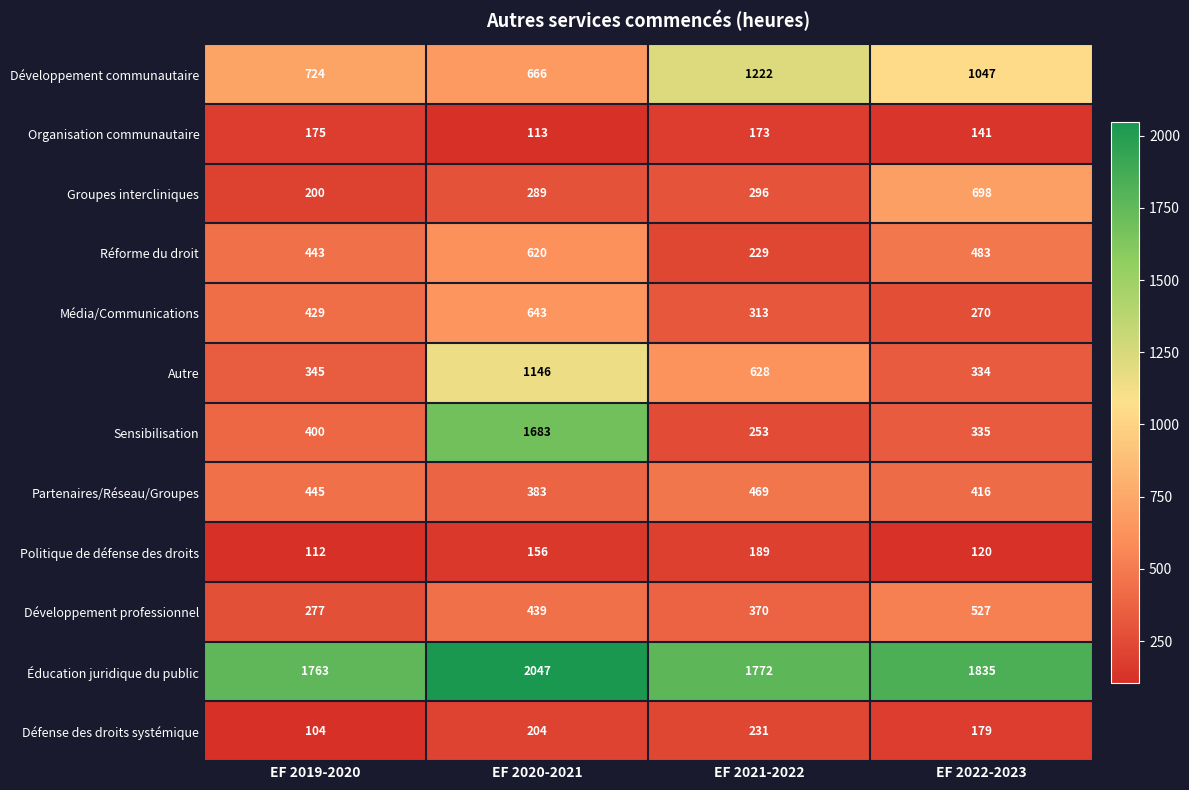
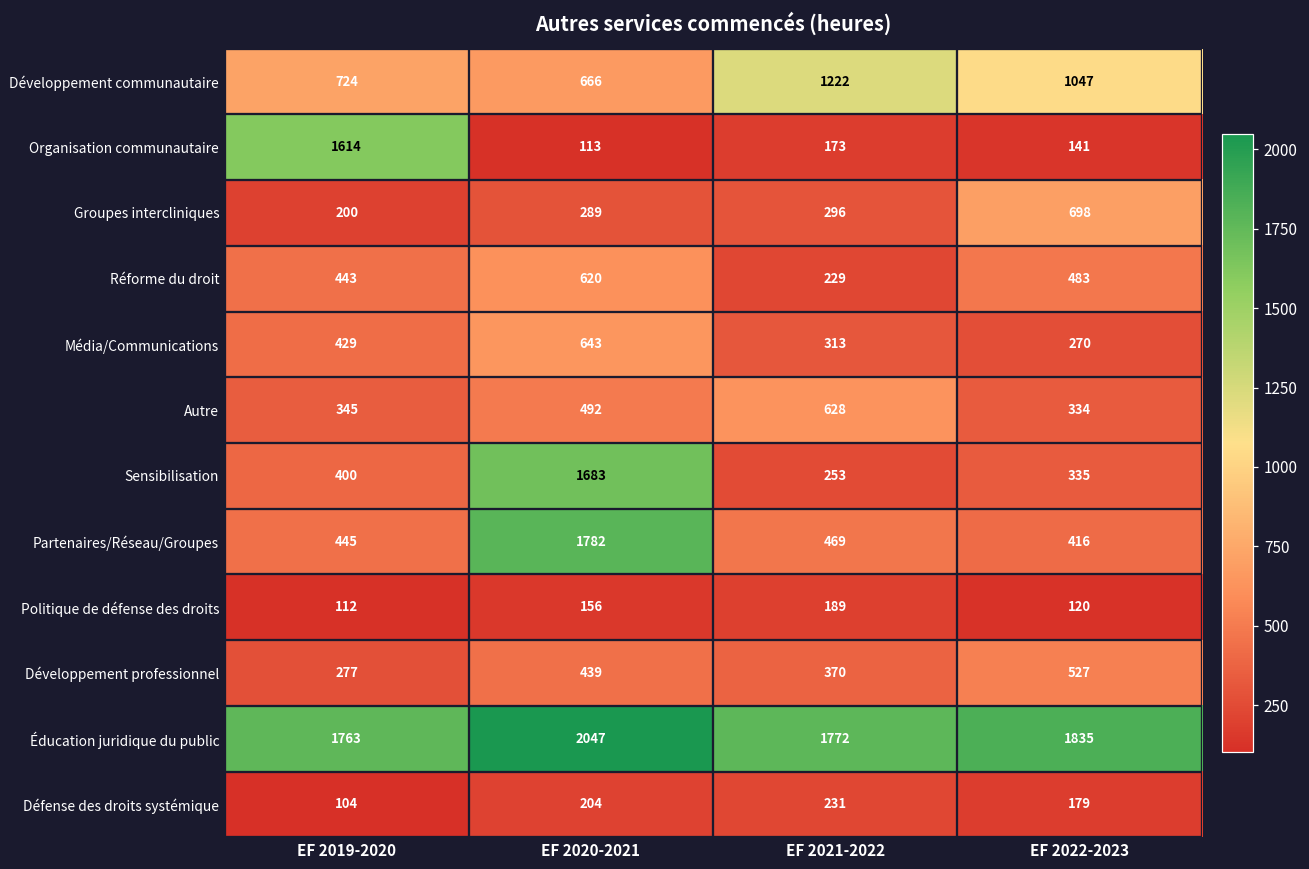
  {
    "Développement communautaire": {
      "EF 2019-2020": 724,
      "EF 2020-2021": 666,
      "EF 2021-2022": 1222,
      "EF 2022-2023": 1047
    },
    "Organisation communautaire": {
-     "EF 2019-2020": 175,
+     "EF 2019-2020": 1614,
      "EF 2020-2021": 113,
      "EF 2021-2022": 173,
      "EF 2022-2023": 141
    },
    "Groupes intercliniques": {
      "EF 2019-2020": 200,
      "EF 2020-2021": 289,
      "EF 2021-2022": 296,
      "EF 2022-2023": 698
    },
    "Réforme du droit": {
      "EF 2019-2020": 443,
      "EF 2020-2021": 620,
      "EF 2021-2022": 229,
      "EF 2022-2023": 483
    },
    "Média/Communications": {
      "EF 2019-2020": 429,
      "EF 2020-2021": 643,
      "EF 2021-2022": 313,
      "EF 2022-2023": 270
    },
    "Autre": {
      "EF 2019-2020": 345,
-     "EF 2020-2021": 1146,
+     "EF 2020-2021": 492,
      "EF 2021-2022": 628,
      "EF 2022-2023": 334
    },
    "Sensibilisation": {
      "EF 2019-2020": 400,
      "EF 2020-2021": 1683,
      "EF 2021-2022": 253,
      "EF 2022-2023": 335
    },
    "Partenaires/Réseau/Groupes": {
      "EF 2019-2020": 445,
-     "EF 2020-2021": 383,
+     "EF 2020-2021": 1782,
      "EF 2021-2022": 469,
      "EF 2022-2023": 416
    },
    "Politique de défense des droits": {
      "EF 2019-2020": 112,
      "EF 2020-2021": 156,
      "EF 2021-2022": 189,
      "EF 2022-2023": 120
    },
    "Développement professionnel": {
      "EF 2019-2020": 277,
      "EF 2020-2021": 439,
      "EF 2021-2022": 370,
      "EF 2022-2023": 527
    },
    "Éducation juridique du public": {
      "EF 2019-2020": 1763,
      "EF 2020-2021": 2047,
      "EF 2021-2022": 1772,
      "EF 2022-2023": 1835
    },
    "Défense des droits systémique": {
      "EF 2019-2020": 104,
      "EF 2020-2021": 204,
      "EF 2021-2022": 231,
      "EF 2022-2023": 179
    }
  }
